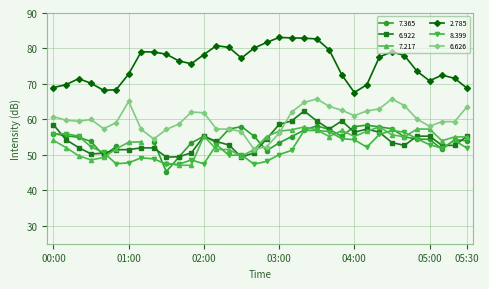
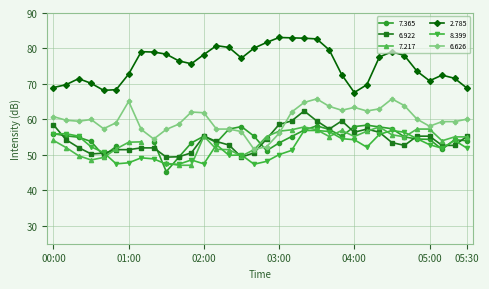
  {
    "6.626": {
      "00:00": 61,
      "01:00": 65,
      "02:00": 62,
-     "04:00": 61,
+     "04:00": 63,
      "05:00": 58,
-     "05:30": 64
+     "05:30": 60
    }
  }
